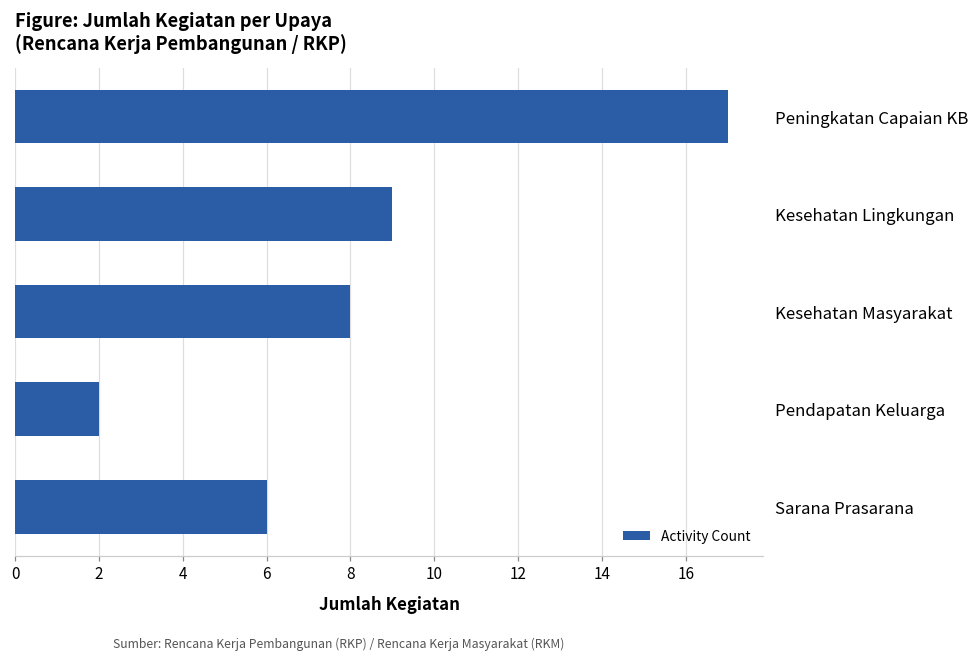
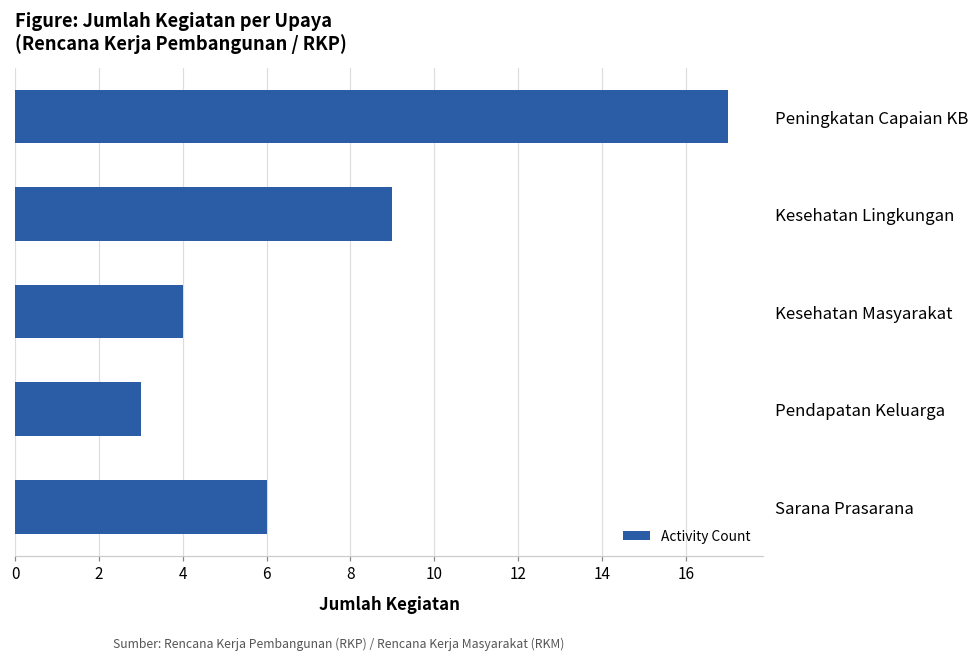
  {
    "Peningkatan Capaian KB": 17,
    "Kesehatan Lingkungan": 9,
-   "Kesehatan Masyarakat": 8,
-   "Pendapatan Keluarga": 2,
+   "Kesehatan Masyarakat": 4,
+   "Pendapatan Keluarga": 3,
    "Sarana Prasarana": 6
  }
